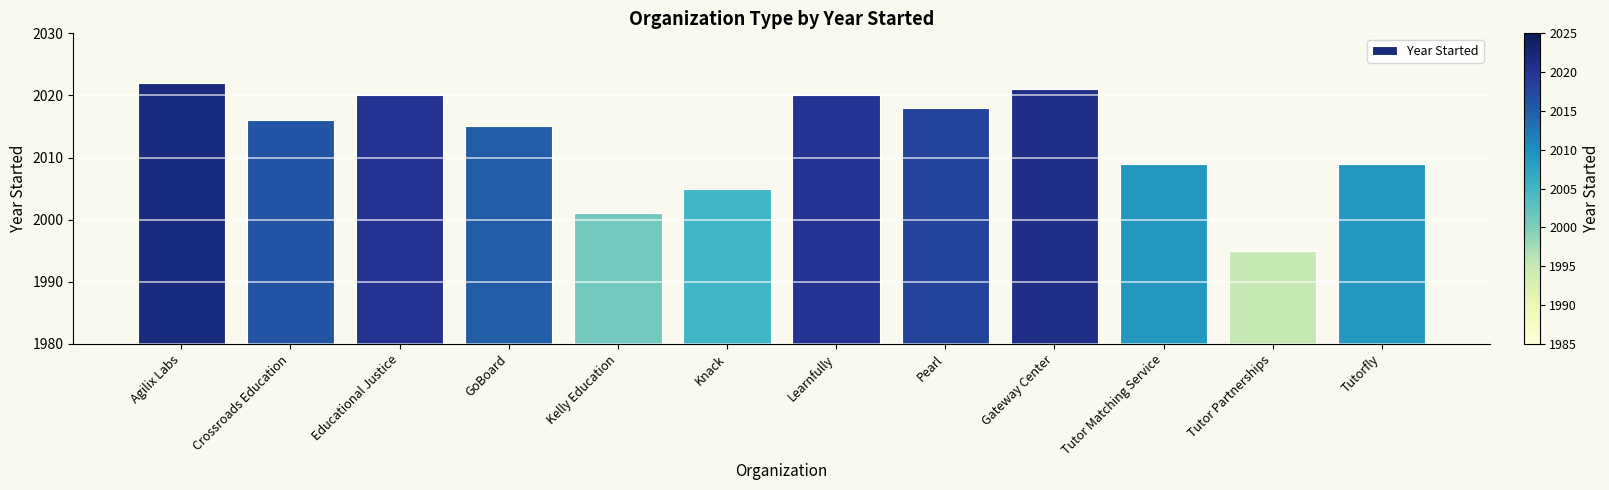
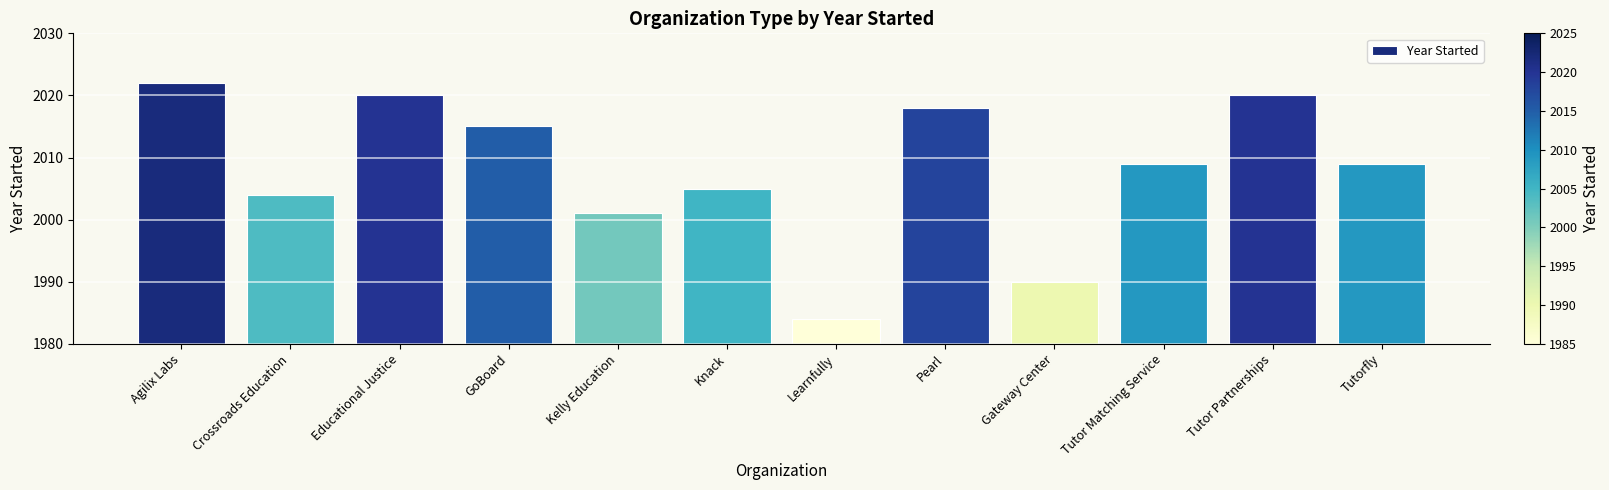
  {
    "Agilix Labs": 2022,
-   "Crossroads Education": 2016,
+   "Crossroads Education": 2004,
    "Educational Justice": 2020,
    "GoBoard": 2015,
    "Kelly Education": 2001,
    "Knack": 2005,
-   "Learnfully": 2020,
+   "Learnfully": 1984,
    "Pearl": 2018,
-   "Gateway Center": 2021,
+   "Gateway Center": 1990,
    "Tutor Matching Service": 2009,
-   "Tutor Partnerships": 1995,
+   "Tutor Partnerships": 2020,
    "Tutorfly": 2009
  }
